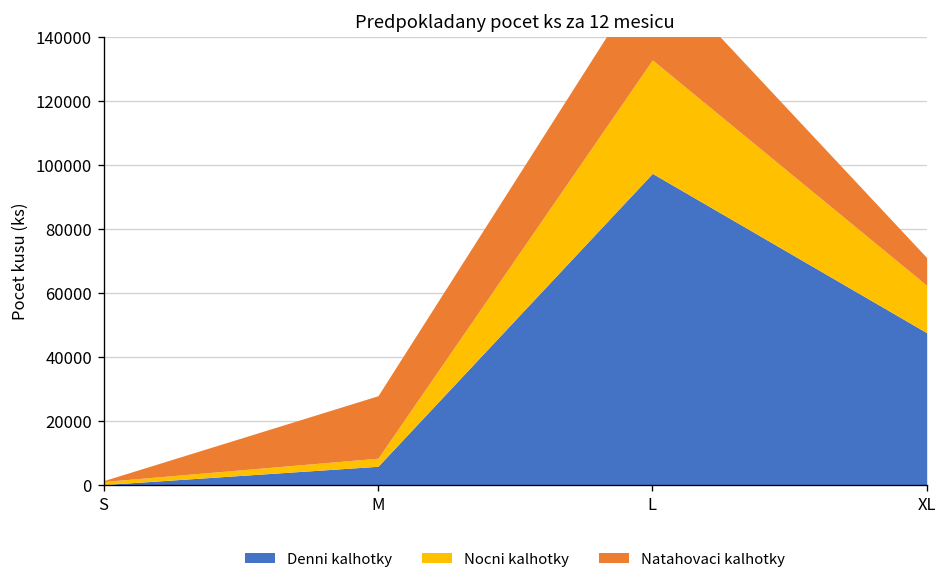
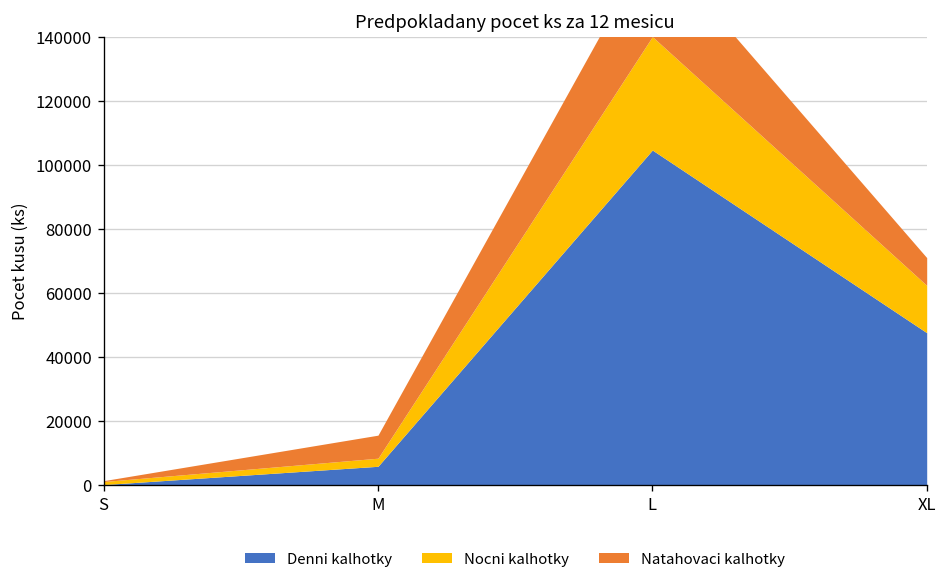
  {
    "Denni kalhotky": {
      "S": 0,
      "M": 6000,
-     "L": 97000,
+     "L": 105000,
      "XL": 48000
    },
    "Nocni kalhotky": {
      "M": 8000,
      "XL": 62000
    },
    "Natahovaci kalhotky": {
-     "M": 20000,
+     "M": 7000,
      "XL": 9000
    }
  }
